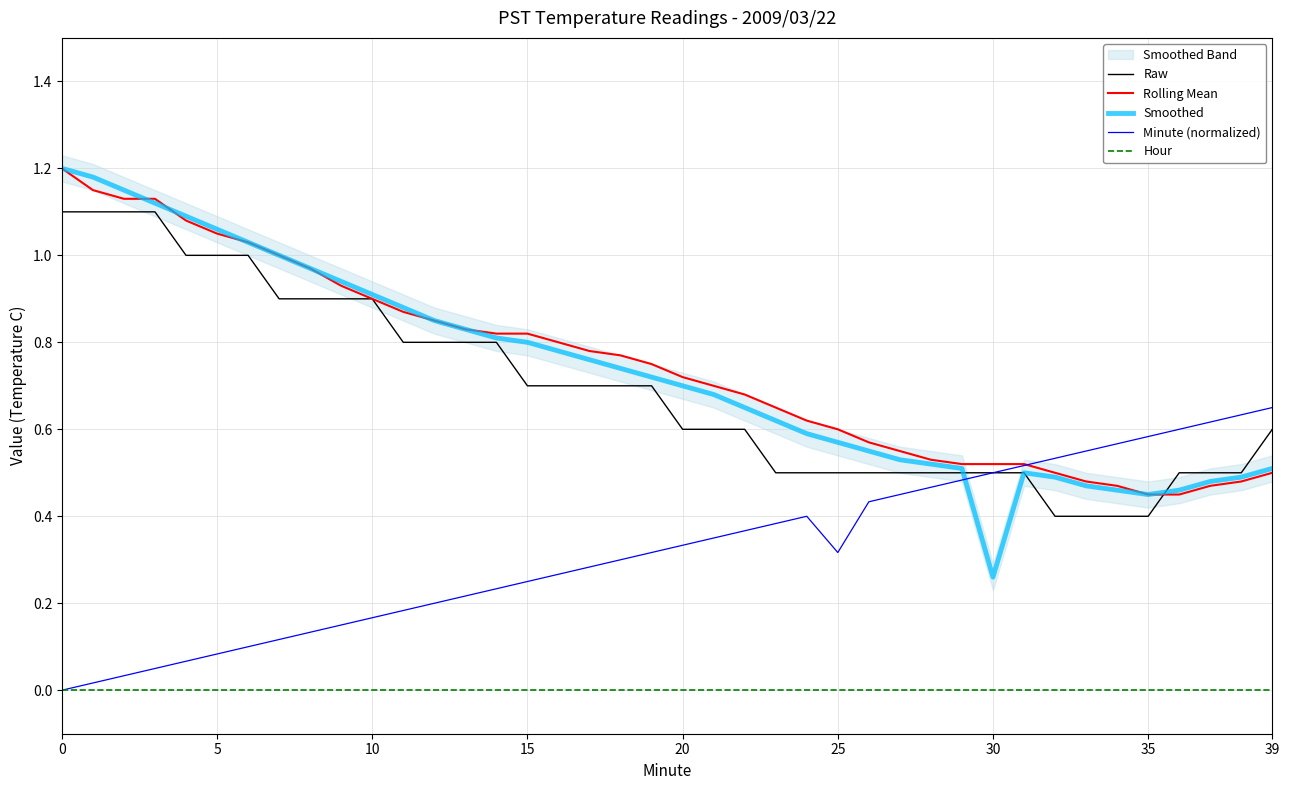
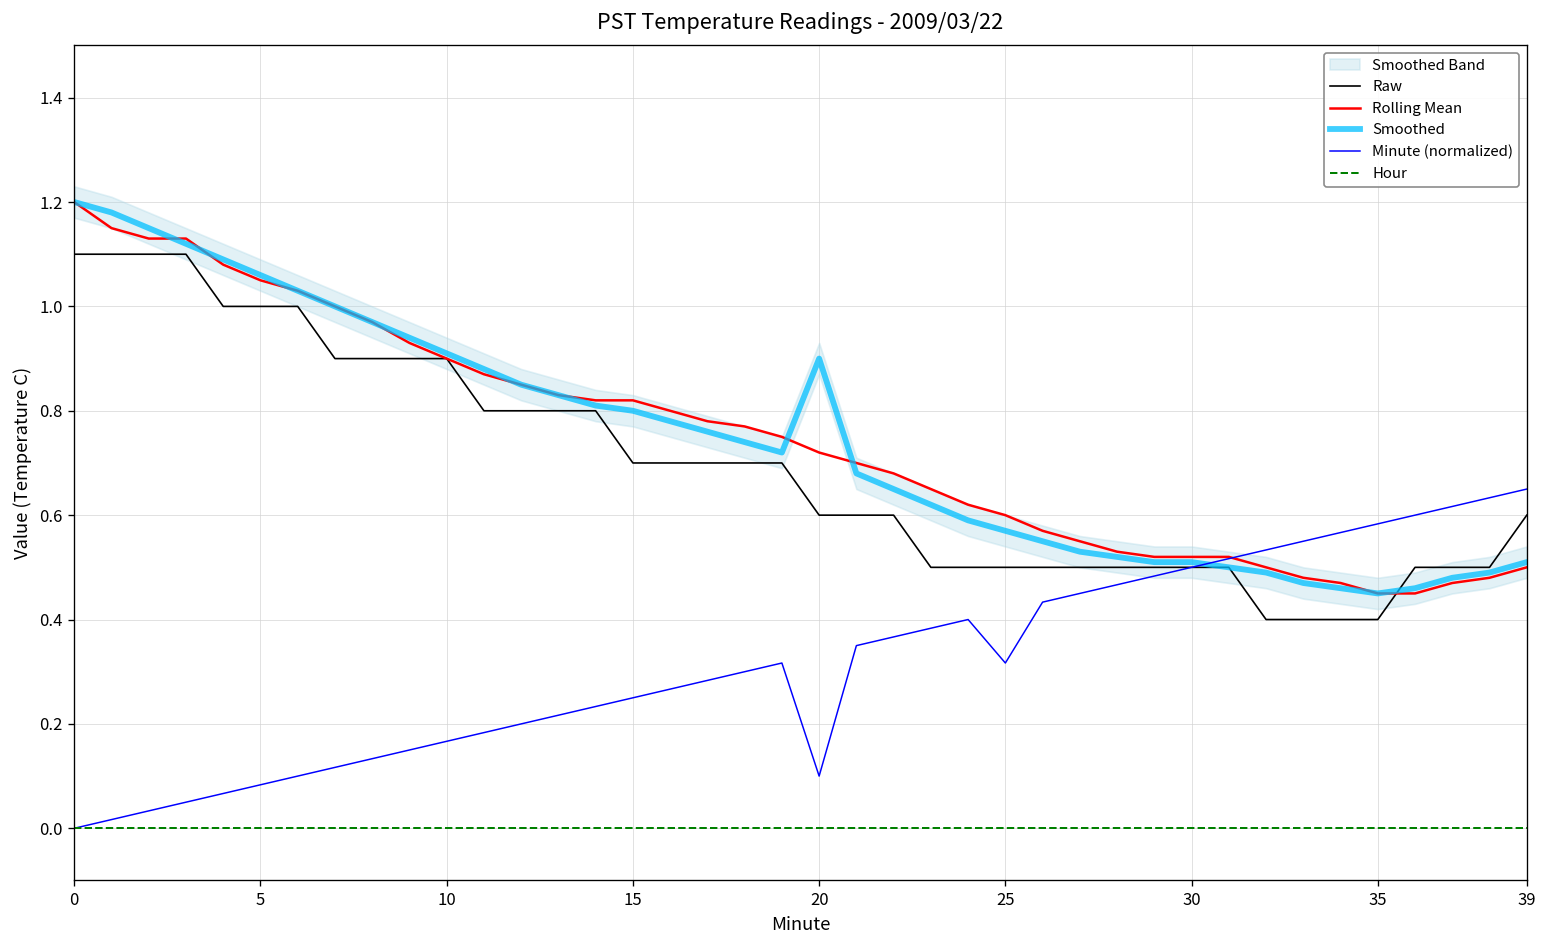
  {
    "Raw": {
      "0": 1.10,
      "5": 1.00,
      "15": 0.70,
      "20": 0.60,
      "25": 0.50,
      "35": 0.40,
      "39": 0.60
    },
    "Rolling Mean": {
      "5": 1.05,
      "15": 0.82,
      "20": 0.72,
      "30": 0.52,
      "39": 0.50
    },
    "Smoothed": {
      "5": 1.06,
      "10": 0.91,
      "15": 0.80,
-     "20": 0.7,
+     "20": 0.9,
      "25": 0.57,
-     "30": 0.26,
+     "30": 0.51,
      "39": 0.51
    },
    "Minute (normalized)": {
      "5": 0.08,
      "10": 0.17,
      "15": 0.25,
-     "20": 0.33,
+     "20": 0.10,
      "25": 0.32,
      "35": 0.58,
      "39": 0.65
    },
    "Hour": {
      "5": 0.00,
      "10": 0.00,
      "15": 0.00,
      "20": 0.00,
      "25": 0.00,
      "30": 0.00,
      "35": 0.00,
      "39": 0.00
    }
  }
